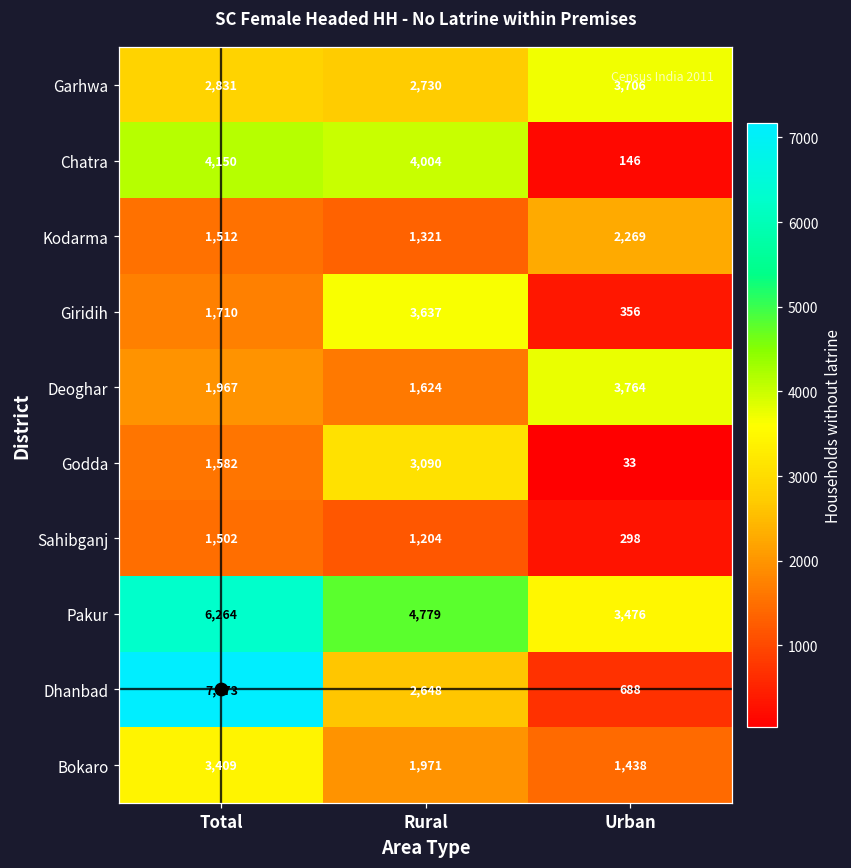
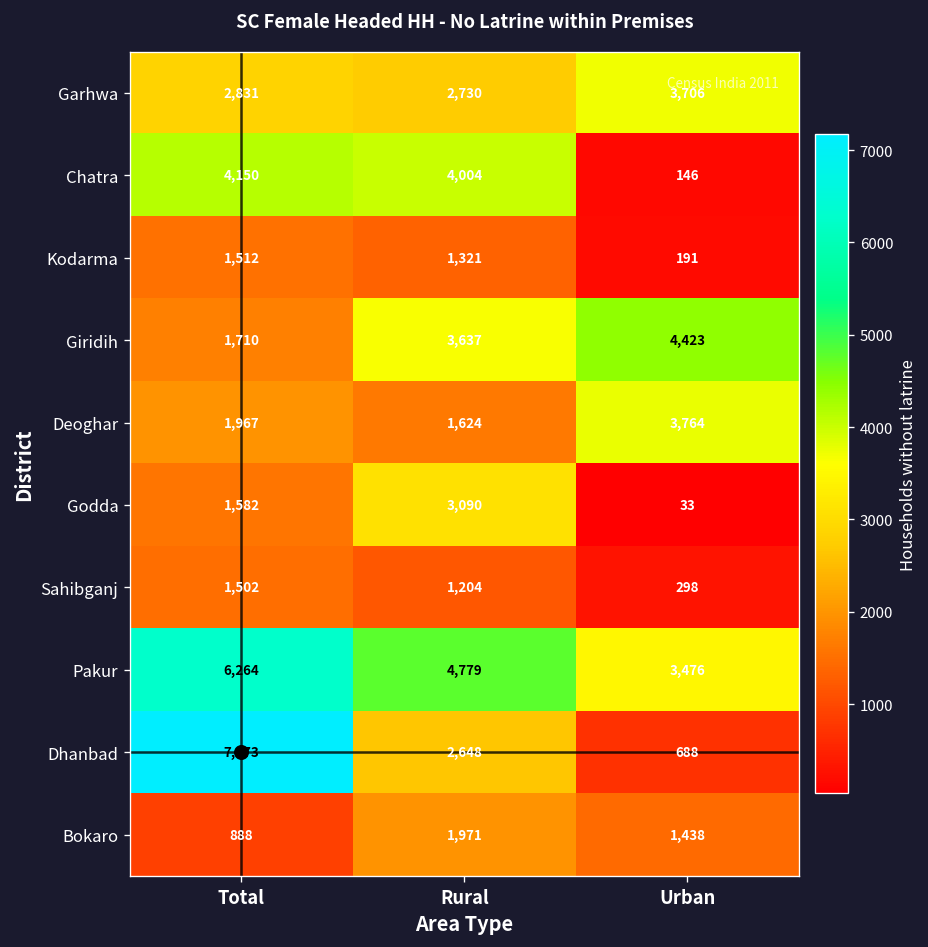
  {
    "Garhwa": {
      "Total": "2,831",
      "Rural": "2,730",
      "Urban": "2011"
    },
    "Chatra": {
      "Total": "4,150",
      "Rural": "4,004",
      "Urban": "146"
    },
    "Kodarma": {
      "Total": "1,512",
      "Rural": "1,321",
-     "Urban": "2,269"
+     "Urban": "191"
    },
    "Giridih": {
      "Total": "1,710",
      "Rural": "3,637",
-     "Urban": "356"
+     "Urban": "4,423"
    },
    "Deoghar": {
      "Total": "1,967",
      "Rural": "1,624",
      "Urban": "3,764"
    },
    "Godda": {
      "Total": "1,582",
      "Rural": "3,090",
      "Urban": "33"
    },
    "Sahibganj": {
      "Total": "1,502",
      "Rural": "1,204",
      "Urban": "298"
    },
    "Pakur": {
      "Total": "6,264",
      "Rural": "4,779",
      "Urban": "3,476"
    },
    "Dhanbad": {
      "Rural": "2,648",
      "Urban": "688"
    },
    "Bokaro": {
-     "Total": "3,409",
+     "Total": "888",
      "Rural": "1,971",
      "Urban": "1,438"
    }
  }
